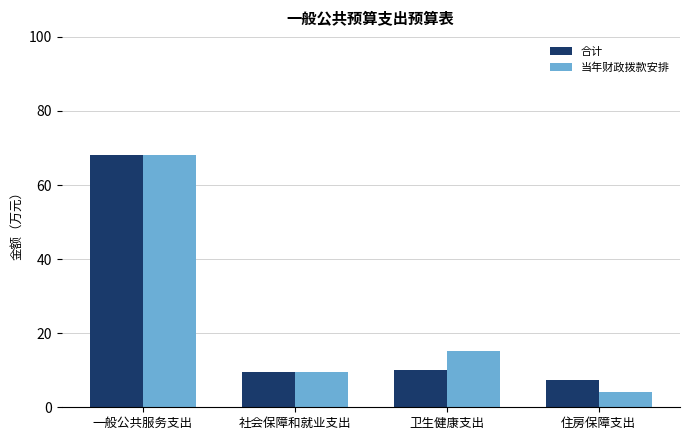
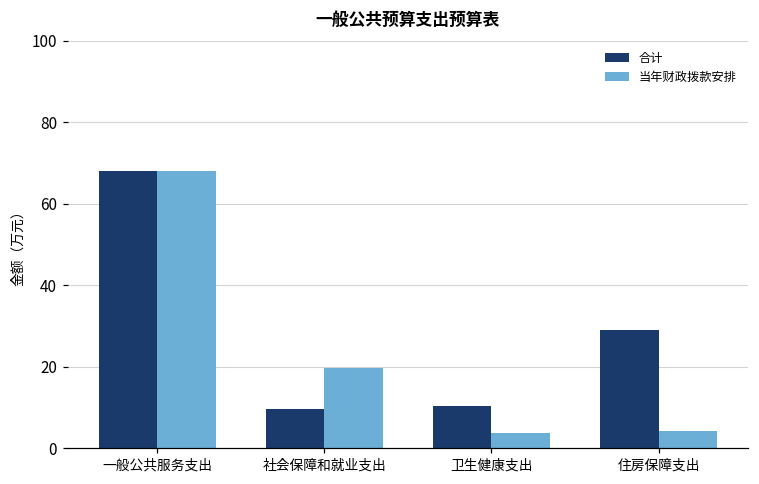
  {
    "合计": {
      "一般公共服务支出": 68,
      "社会保障和就业支出": 10,
      "卫生健康支出": 10,
-     "住房保障支出": 7
+     "住房保障支出": 29
    },
    "当年财政拨款安排": {
      "一般公共服务支出": 68,
-     "社会保障和就业支出": 10,
-     "卫生健康支出": 15,
+     "社会保障和就业支出": 20,
+     "卫生健康支出": 4,
      "住房保障支出": 4
    }
  }
